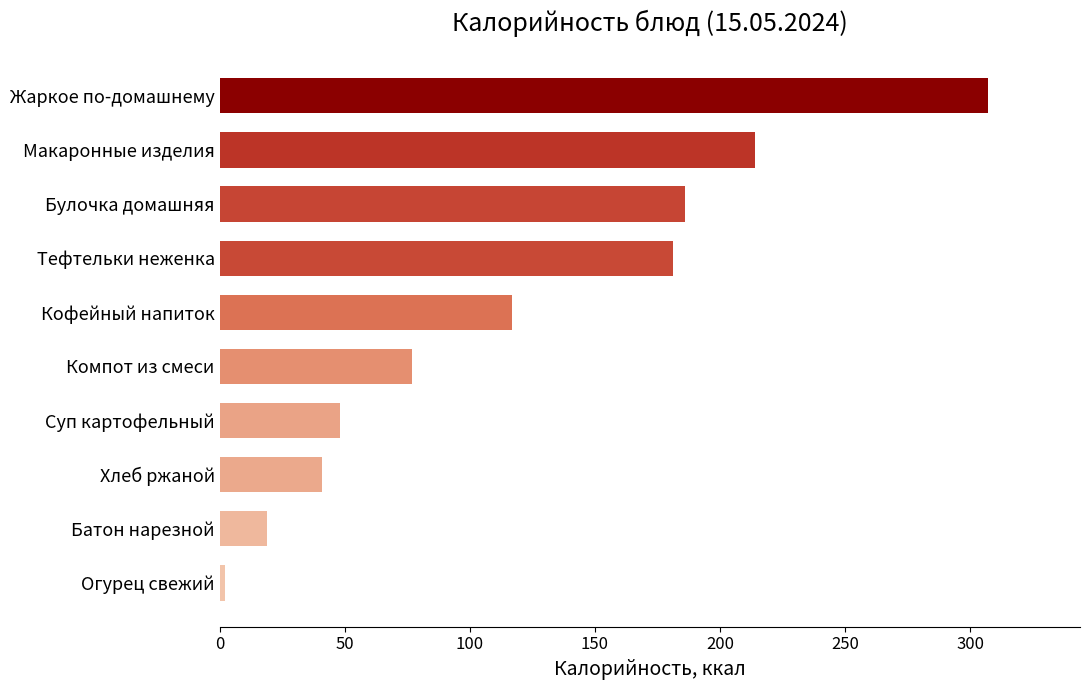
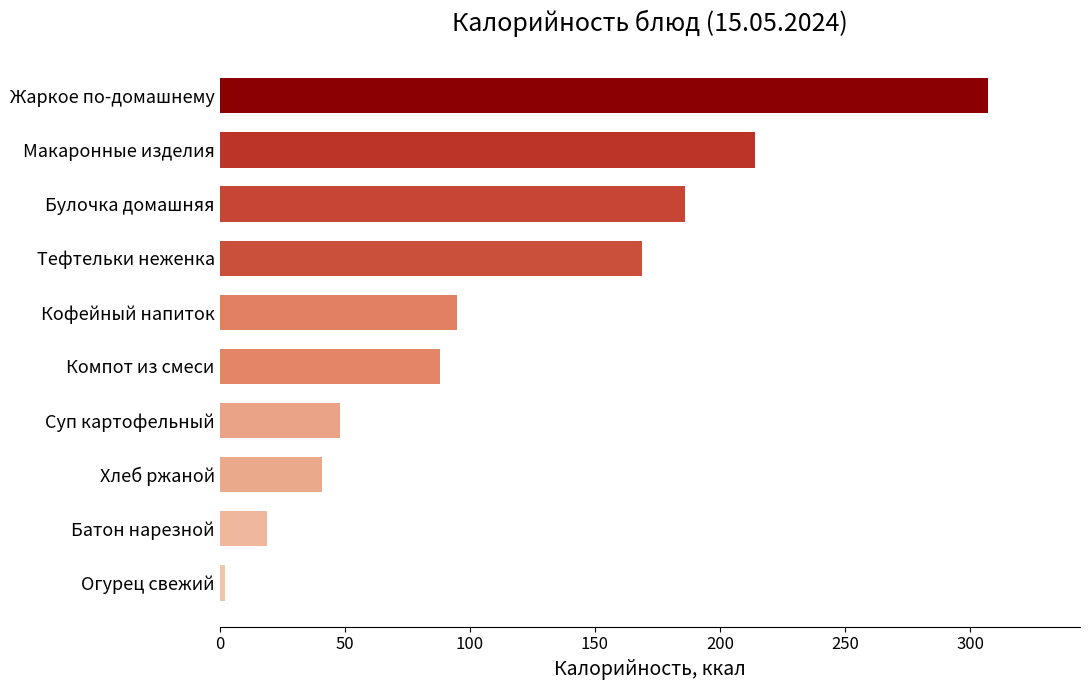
  {
    "Жаркое по-домашнему": 307,
    "Макаронные изделия": 214,
    "Булочка домашняя": 186,
-   "Тефтельки неженка": 181,
-   "Кофейный напиток": 117,
-   "Компот из смеси": 77,
+   "Тефтельки неженка": 169,
+   "Кофейный напиток": 95,
+   "Компот из смеси": 88,
    "Суп картофельный": 48,
    "Хлеб ржаной": 41,
    "Батон нарезной": 19,
    "Огурец свежий": 2
  }
